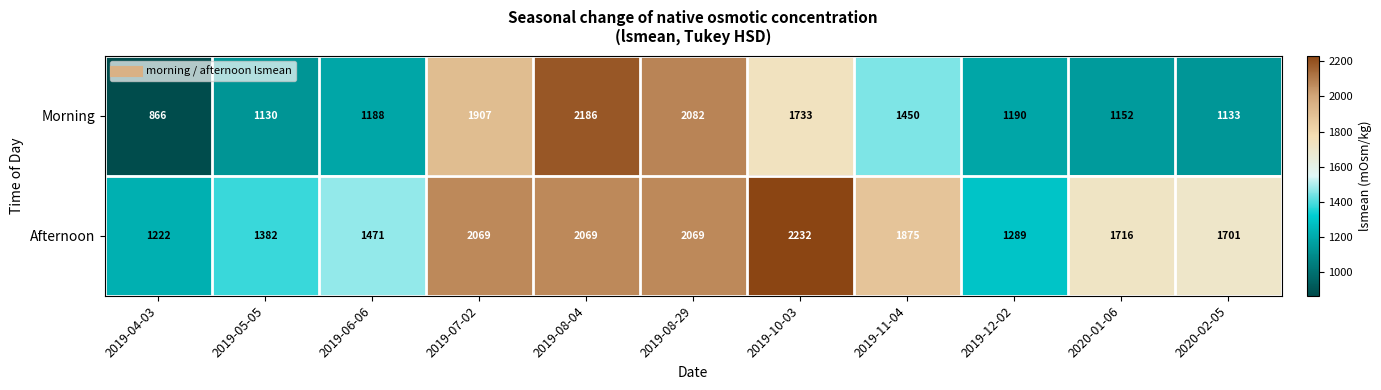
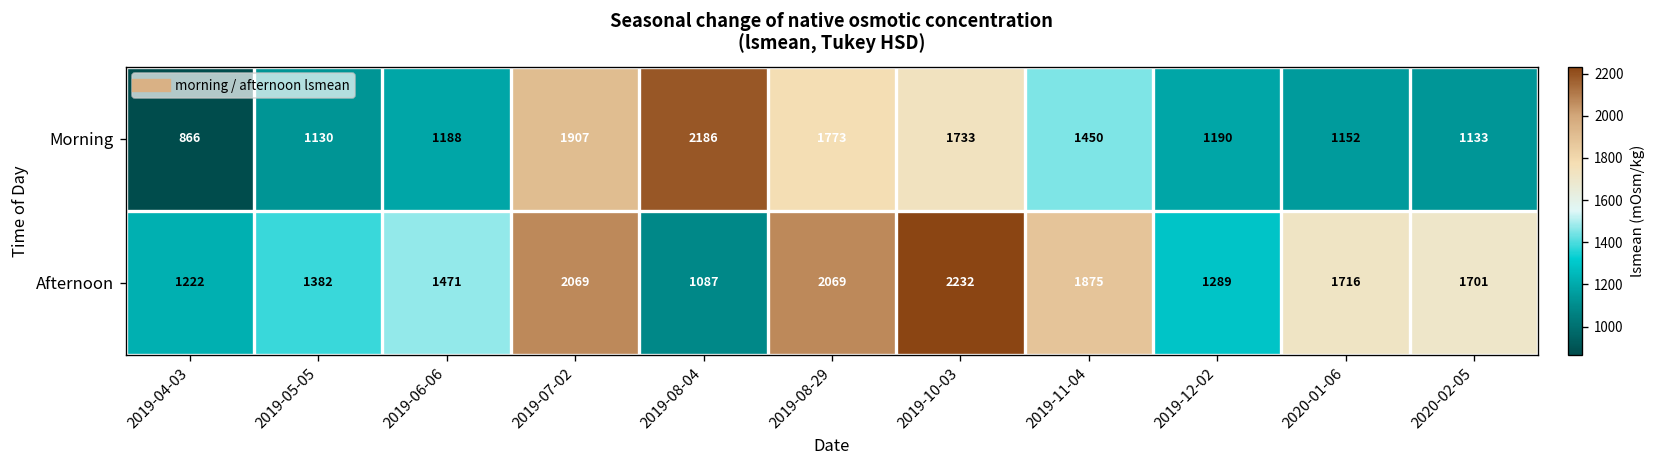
  {
    "Morning": {
      "2019-04-03": 866,
      "2019-05-05": 1130,
      "2019-06-06": 1188,
      "2019-07-02": 1907,
      "2019-08-04": 2186,
-     "2019-08-29": 2082,
+     "2019-08-29": 1773,
      "2019-10-03": 1733,
      "2019-11-04": 1450,
      "2019-12-02": 1190,
      "2020-01-06": 1152,
      "2020-02-05": 1133
    },
    "Afternoon": {
      "2019-04-03": 1222,
      "2019-05-05": 1382,
      "2019-06-06": 1471,
      "2019-07-02": 2069,
-     "2019-08-04": 2069,
+     "2019-08-04": 1087,
      "2019-08-29": 2069,
      "2019-10-03": 2232,
      "2019-11-04": 1875,
      "2019-12-02": 1289,
      "2020-01-06": 1716,
      "2020-02-05": 1701
    }
  }
